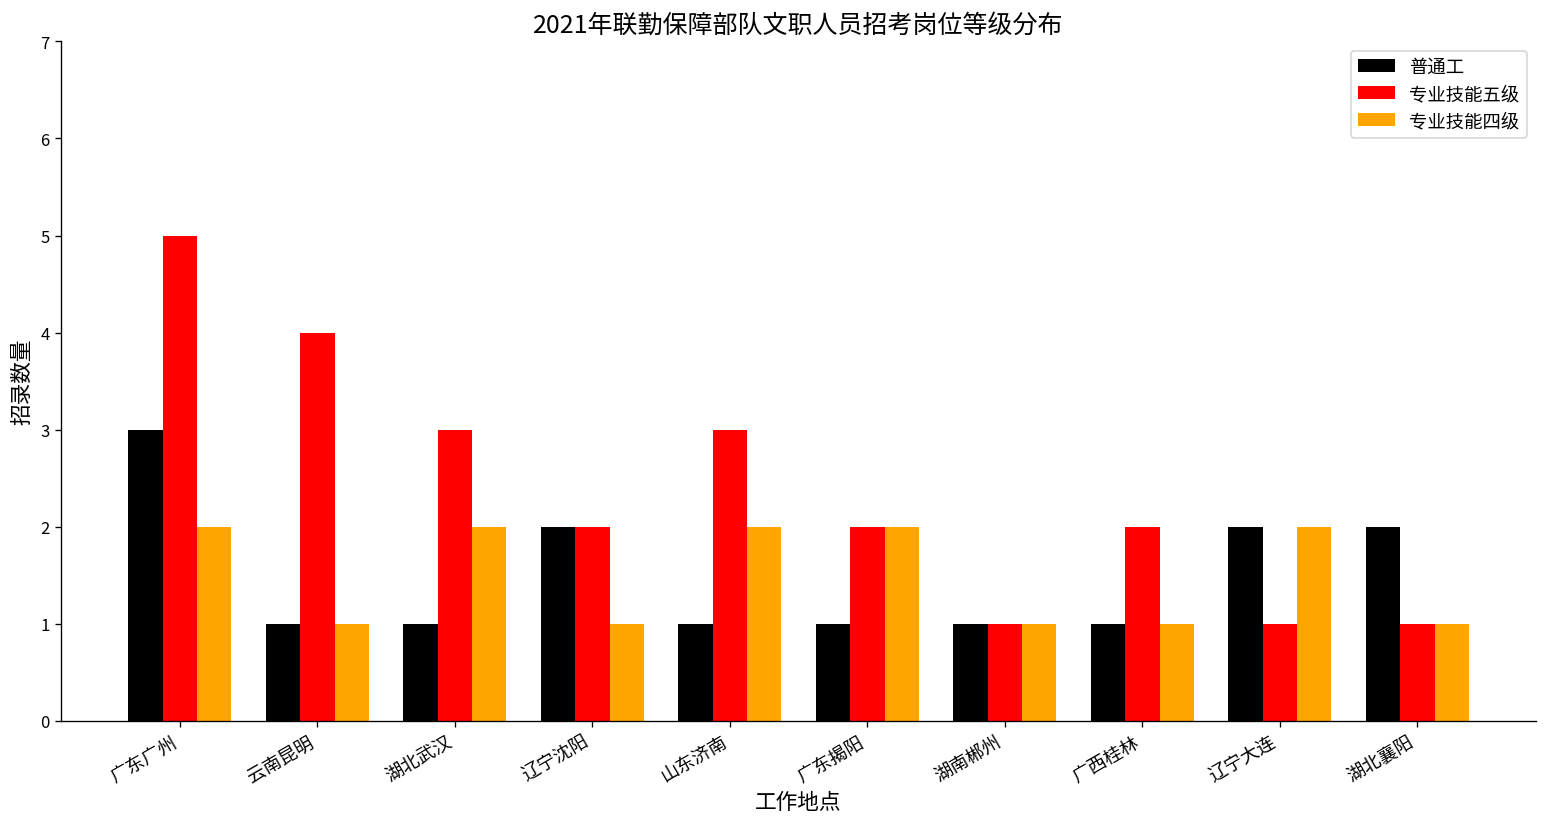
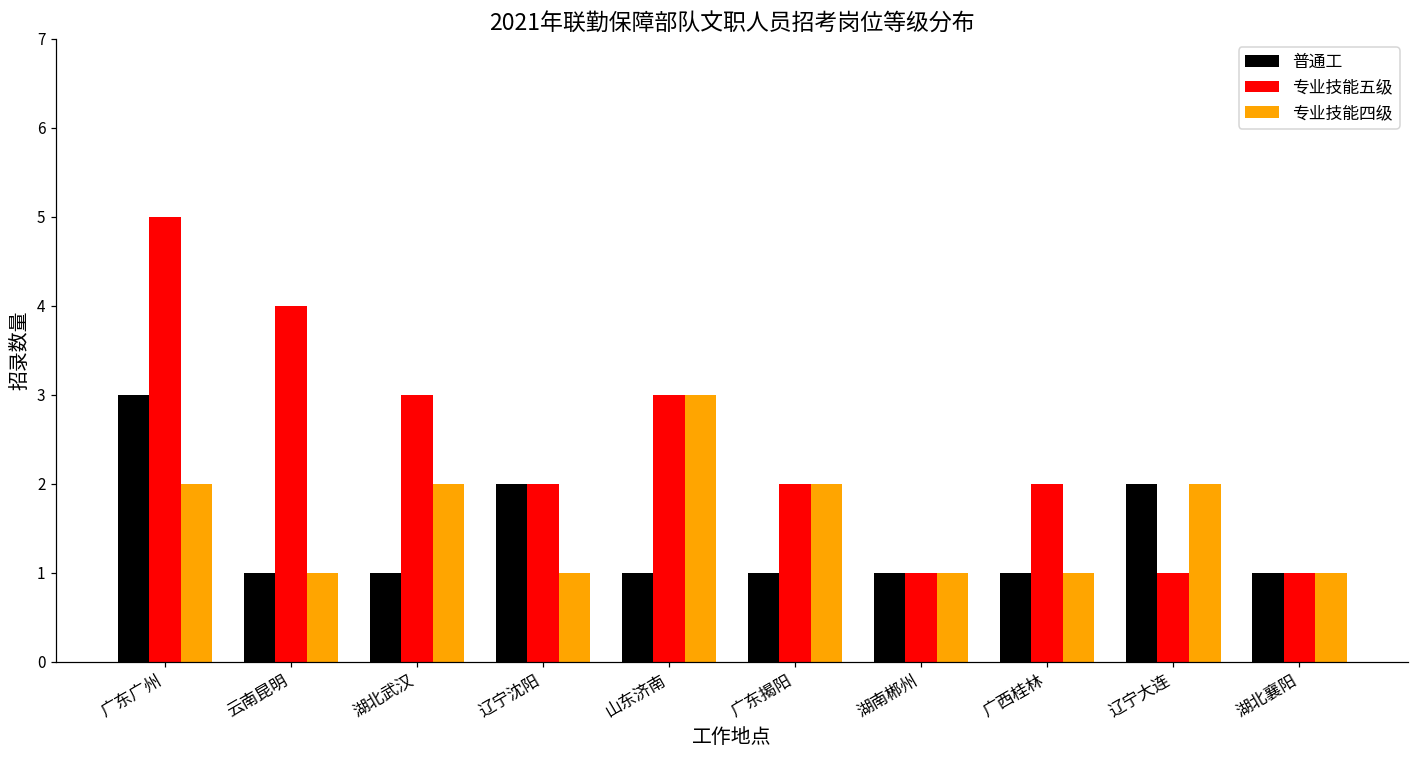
  {
    "普通工": {
      "广东广州": 3,
      "云南昆明": 1,
      "湖北武汉": 1,
      "辽宁沈阳": 2,
      "山东济南": 1,
      "广东揭阳": 1,
      "湖南郴州": 1,
      "广西桂林": 1,
      "辽宁大连": 2,
-     "湖北襄阳": 2
+     "湖北襄阳": 1
    },
    "专业技能五级": {
      "广东广州": 5,
      "云南昆明": 4,
      "湖北武汉": 3,
      "辽宁沈阳": 2,
      "山东济南": 3,
      "广东揭阳": 2,
      "湖南郴州": 1,
      "广西桂林": 2,
      "辽宁大连": 1,
      "湖北襄阳": 1
    },
    "专业技能四级": {
      "广东广州": 2,
      "云南昆明": 1,
      "湖北武汉": 2,
      "辽宁沈阳": 1,
-     "山东济南": 2,
+     "山东济南": 3,
      "广东揭阳": 2,
      "湖南郴州": 1,
      "广西桂林": 1,
      "辽宁大连": 2,
      "湖北襄阳": 1
    }
  }
